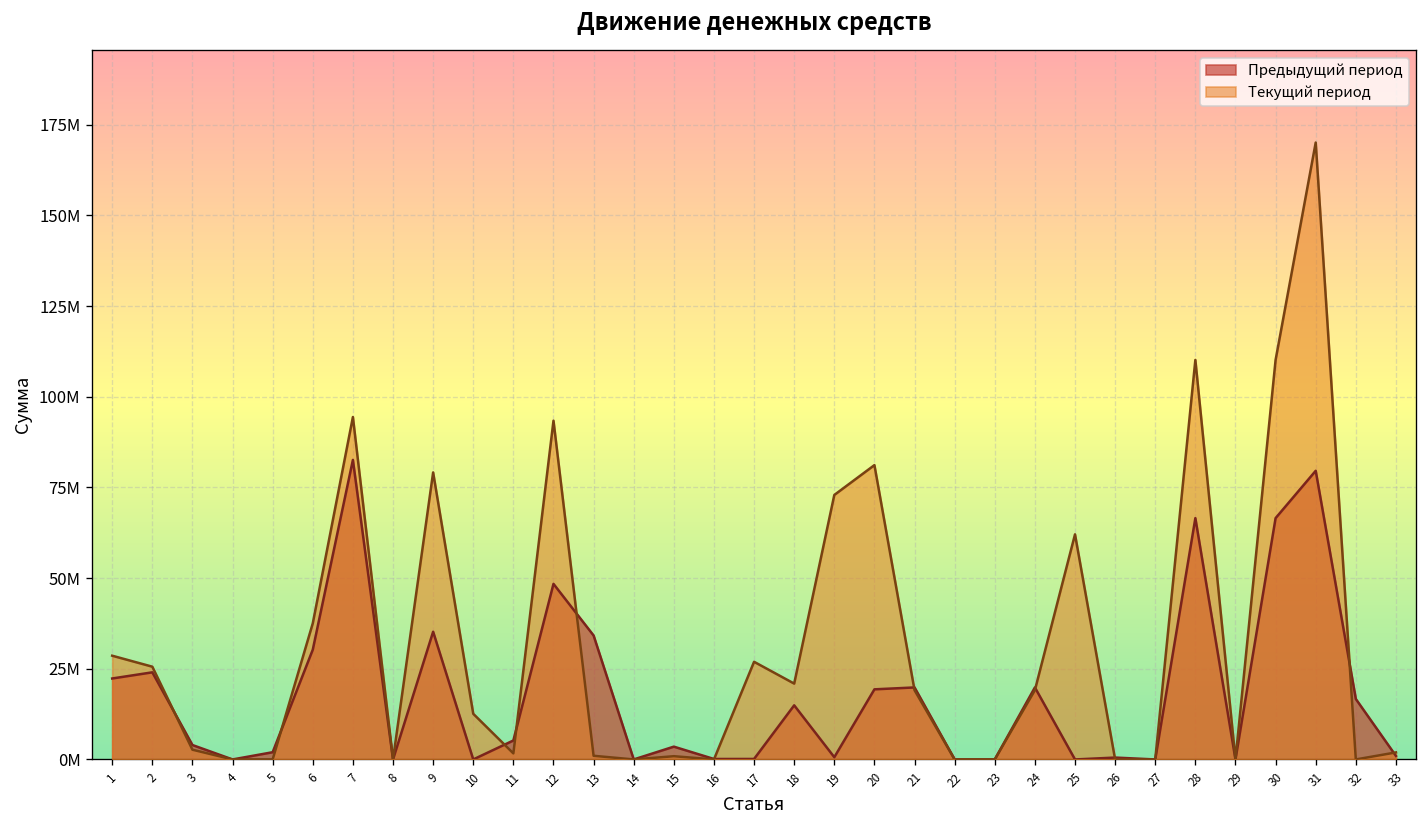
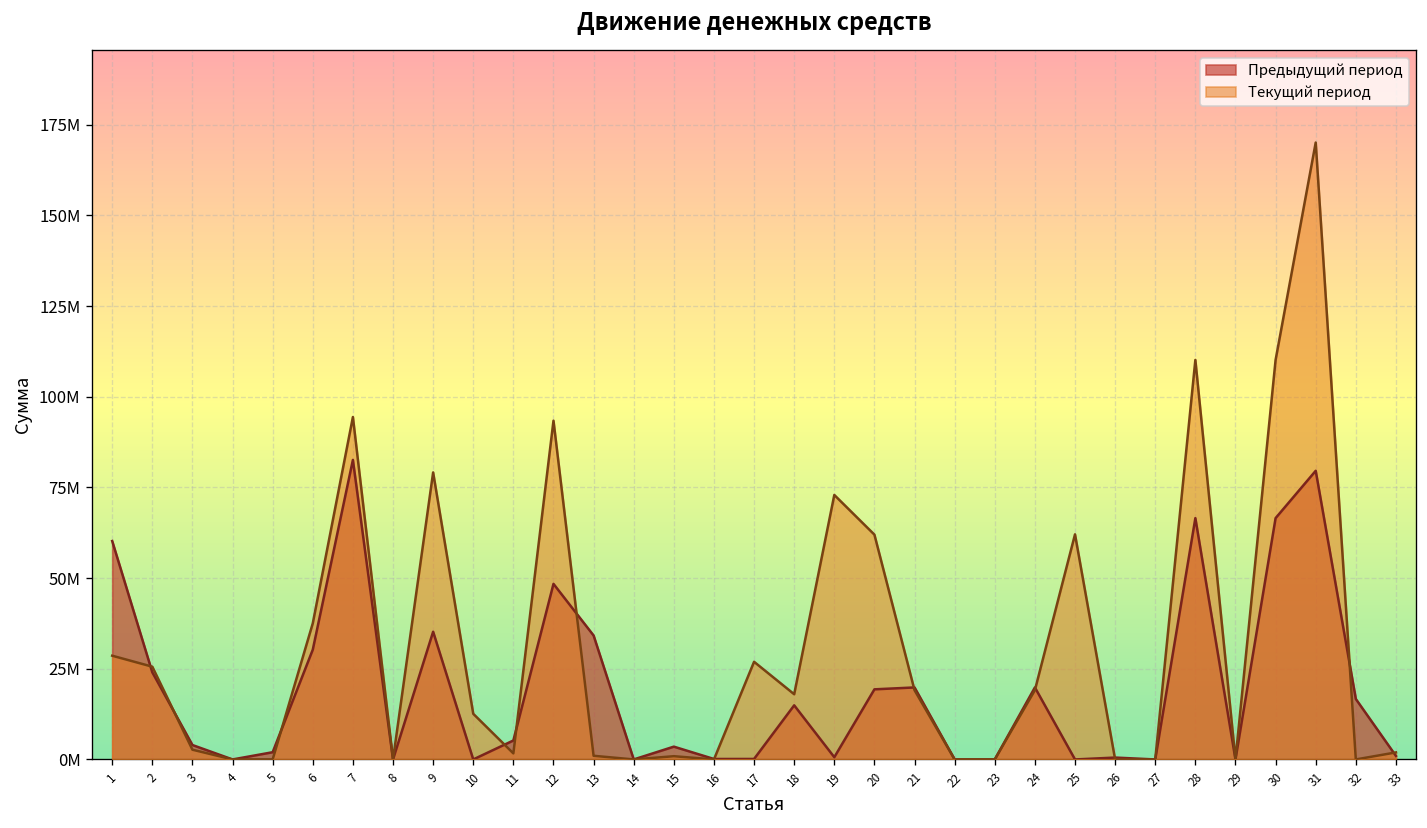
  {
    "Предыдущий период": {
-     "1": 22000000,
+     "1": 60000000,
      "2": 24000000,
      "3": 4000000,
      "5": 2000000,
      "6": 30000000,
      "7": 83000000,
      "9": 35000000,
      "10": 0,
      "11": 5000000,
      "12": 48000000,
      "13": 34000000,
      "15": 4000000,
      "17": 0,
      "18": 15000000,
      "19": 1000000,
      "20": 19000000,
      "25": 0,
      "28": 67000000,
      "30": 67000000,
      "31": 80000000,
      "32": 17000000,
      "33": 1000000
    },
    "Текущий период": {
      "1": 29000000,
      "2": 26000000,
      "3": 3000000,
      "5": 0,
      "6": 38000000,
      "7": 94000000,
      "9": 79000000,
      "10": 13000000,
      "11": 2000000,
      "12": 93000000,
      "13": 1000000,
      "15": 1000000,
      "17": 27000000,
-     "18": 21000000,
+     "18": 18000000,
      "19": 73000000,
-     "20": 81000000,
+     "20": 62000000,
      "25": 62000000,
      "28": 110000000,
      "30": 110000000,
      "31": 170000000,
      "32": 0,
      "33": 2000000
    }
  }
